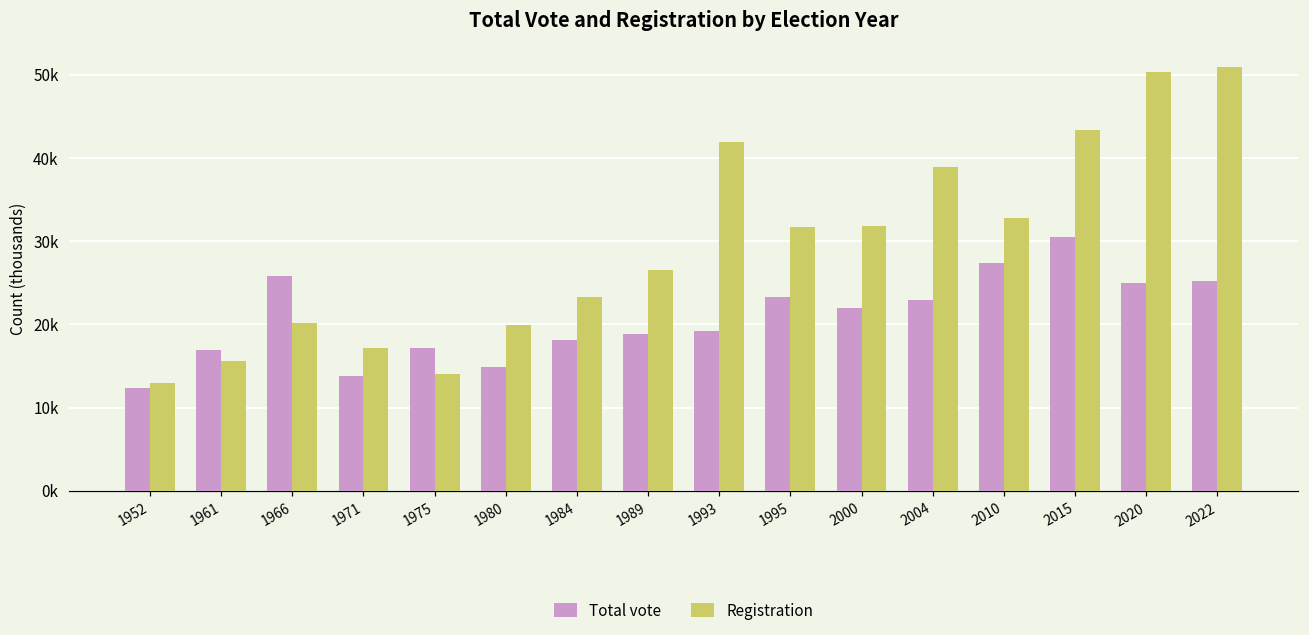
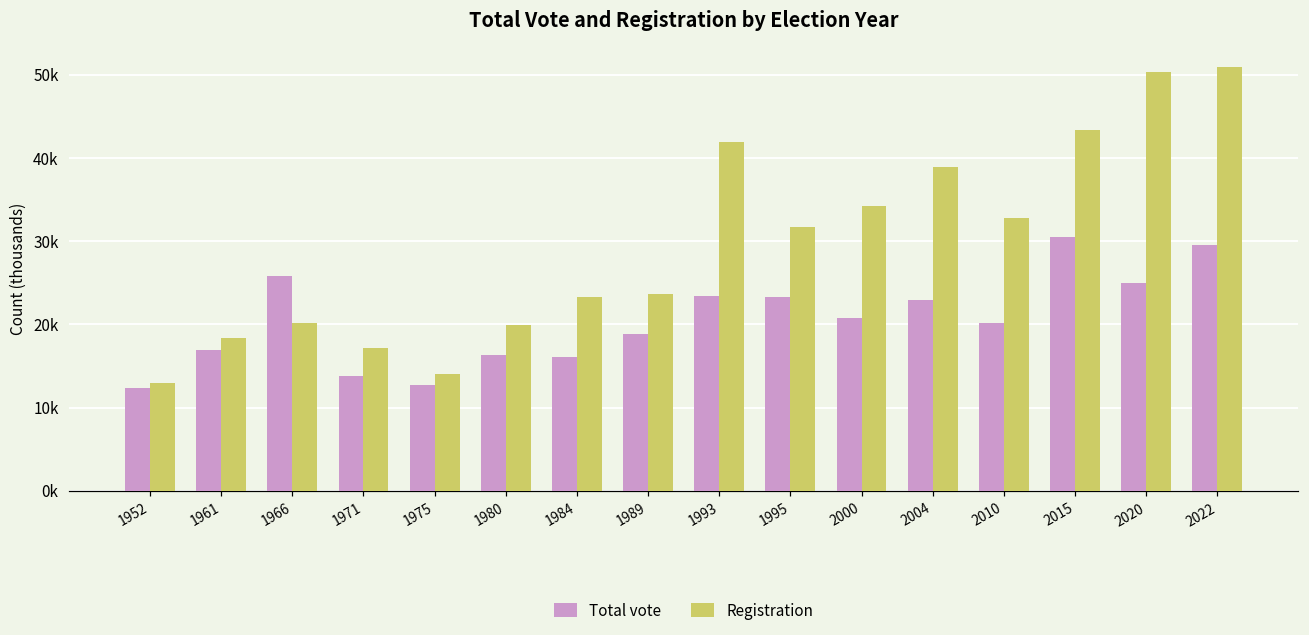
  {
    "Total vote": {
      "1952": 12000,
      "1961": 17000,
      "1966": 26000,
      "1971": 14000,
-     "1975": 17000,
-     "1980": 15000,
-     "1984": 18000,
+     "1975": 13000,
+     "1980": 16000,
+     "1984": 16000,
      "1989": 19000,
-     "1993": 19000,
+     "1993": 23000,
      "1995": 23000,
-     "2000": 22000,
+     "2000": 21000,
      "2004": 23000,
-     "2010": 27000,
+     "2010": 20000,
      "2015": 30000,
      "2020": 25000,
-     "2022": 25000
+     "2022": 30000
    },
    "Registration": {
      "1952": 13000,
-     "1961": 16000,
+     "1961": 18000,
      "1966": 20000,
      "1971": 17000,
      "1975": 14000,
      "1980": 20000,
      "1984": 23000,
-     "1989": 26000,
+     "1989": 24000,
      "1993": 42000,
      "1995": 32000,
-     "2000": 32000,
+     "2000": 34000,
      "2004": 39000,
      "2010": 33000,
      "2015": 43000,
      "2020": 50000,
      "2022": 51000
    }
  }
